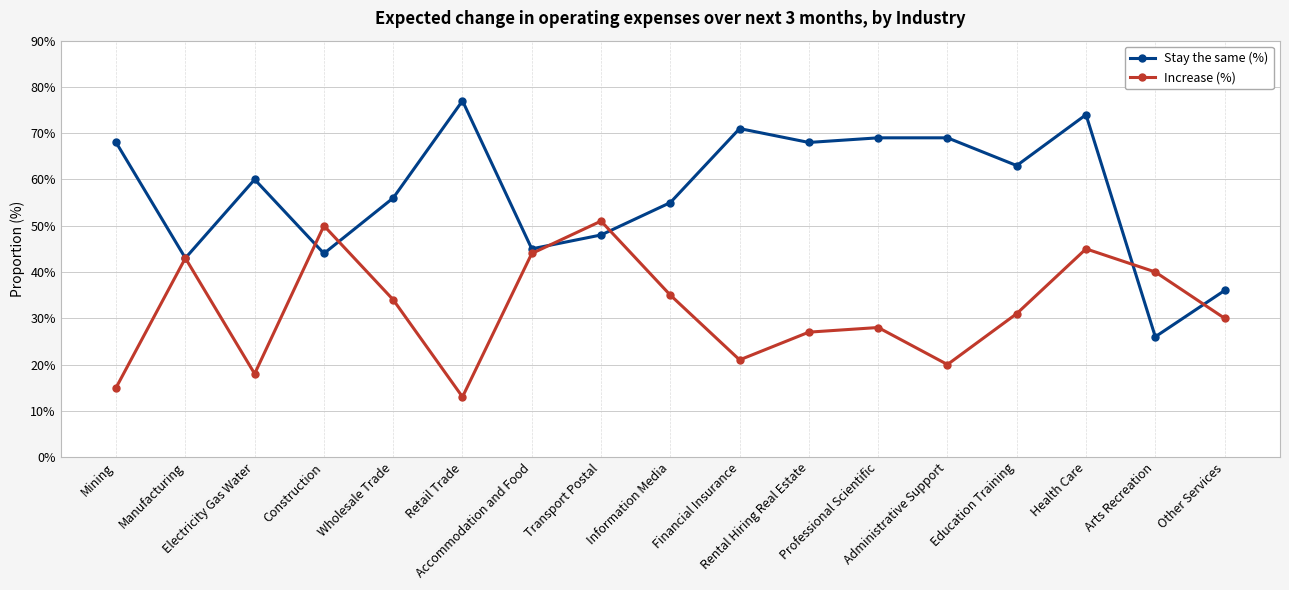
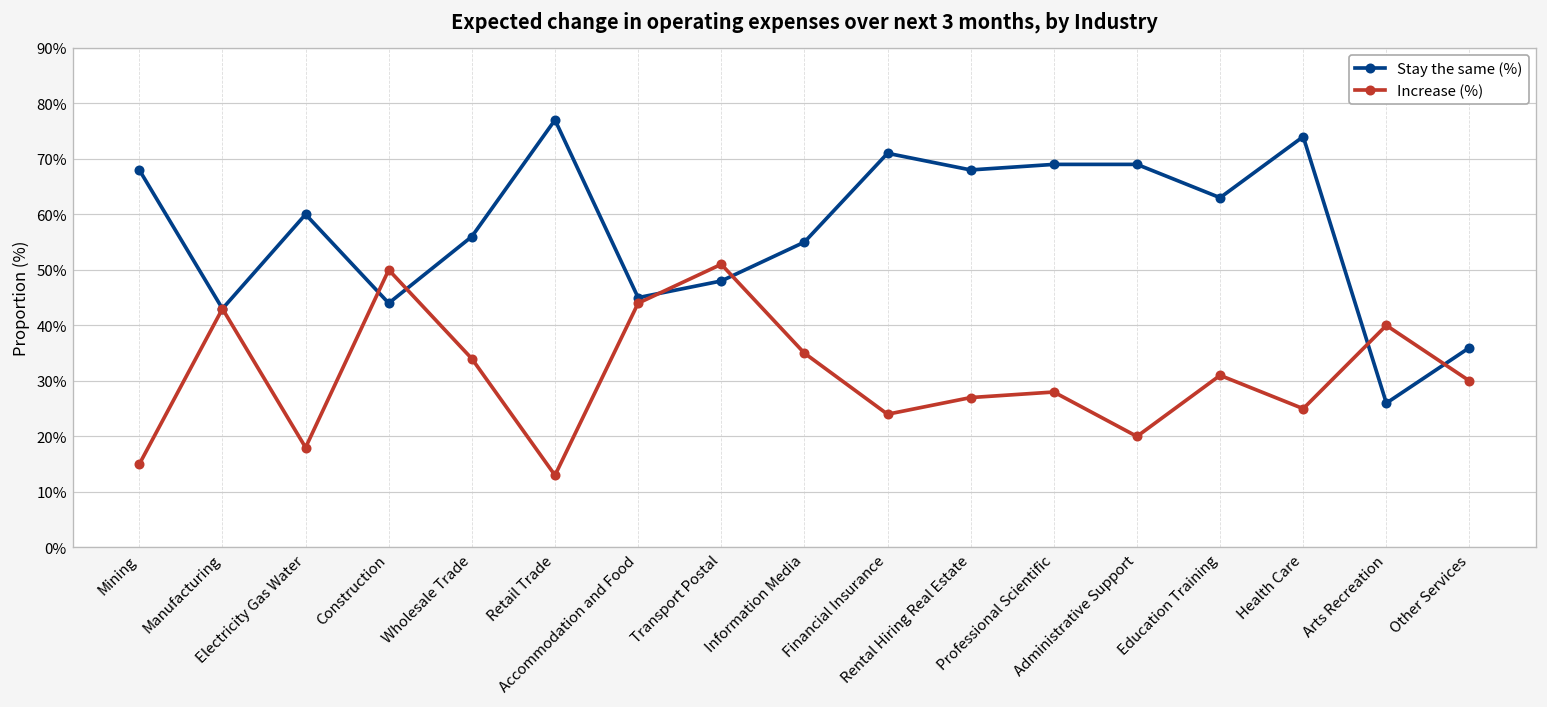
  {
    "Stay the same (%)": {
      "Mining": "68%",
      "Electricity Gas Water": "60%",
      "Construction": "44%",
      "Wholesale Trade": "56%",
      "Retail Trade": "77%",
      "Accommodation and Food": "45%",
      "Transport Postal": "48%",
      "Information Media": "55%",
      "Financial Insurance": "71%",
      "Rental Hiring Real Estate": "68%",
      "Professional Scientific": "69%",
      "Administrative Support": "69%",
      "Education Training": "63%",
      "Health Care": "74%",
      "Arts Recreation": "26%",
      "Other Services": "36%"
    },
    "Increase (%)": {
      "Mining": "15%",
      "Electricity Gas Water": "18%",
      "Construction": "50%",
      "Wholesale Trade": "34%",
      "Retail Trade": "13%",
      "Accommodation and Food": "44%",
      "Transport Postal": "51%",
      "Information Media": "35%",
-     "Financial Insurance": "21%",
+     "Financial Insurance": "24%",
      "Rental Hiring Real Estate": "27%",
      "Professional Scientific": "28%",
      "Administrative Support": "20%",
      "Education Training": "31%",
-     "Health Care": "45%",
+     "Health Care": "25%",
      "Arts Recreation": "40%",
      "Other Services": "30%"
    }
  }
